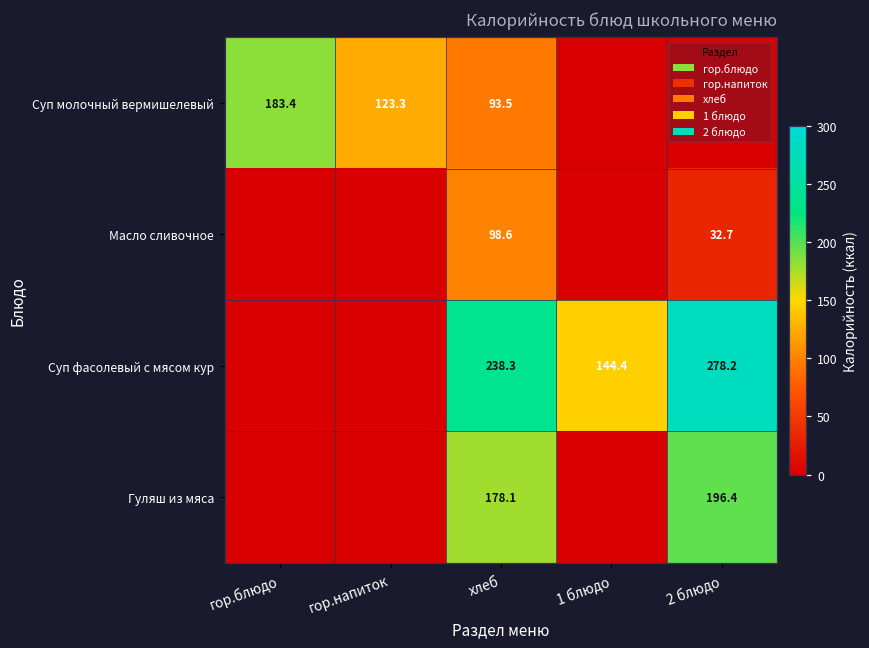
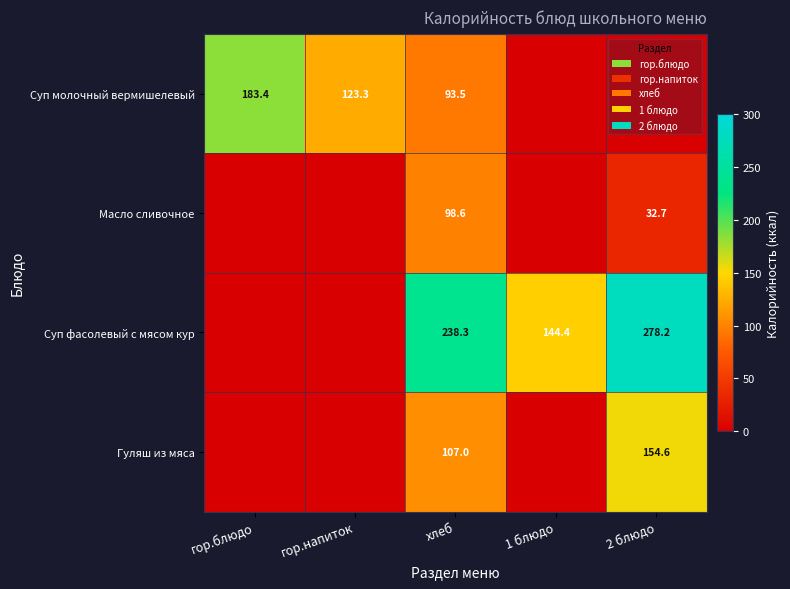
  {
    "Суп молочный вермишелевый": {
      "гор.блюдо": 183.4,
      "гор.напиток": 123.3,
      "хлеб": 93.5
    },
    "Масло сливочное": {
      "хлеб": 98.6,
      "2 блюдо": 32.7
    },
    "Суп фасолевый с мясом кур": {
      "хлеб": 238.3,
      "1 блюдо": 144.4,
      "2 блюдо": 278.2
    },
    "Гуляш из мяса": {
-     "хлеб": 178.1,
-     "2 блюдо": 196.4
+     "хлеб": 107.0,
+     "2 блюдо": 154.6
    }
  }
